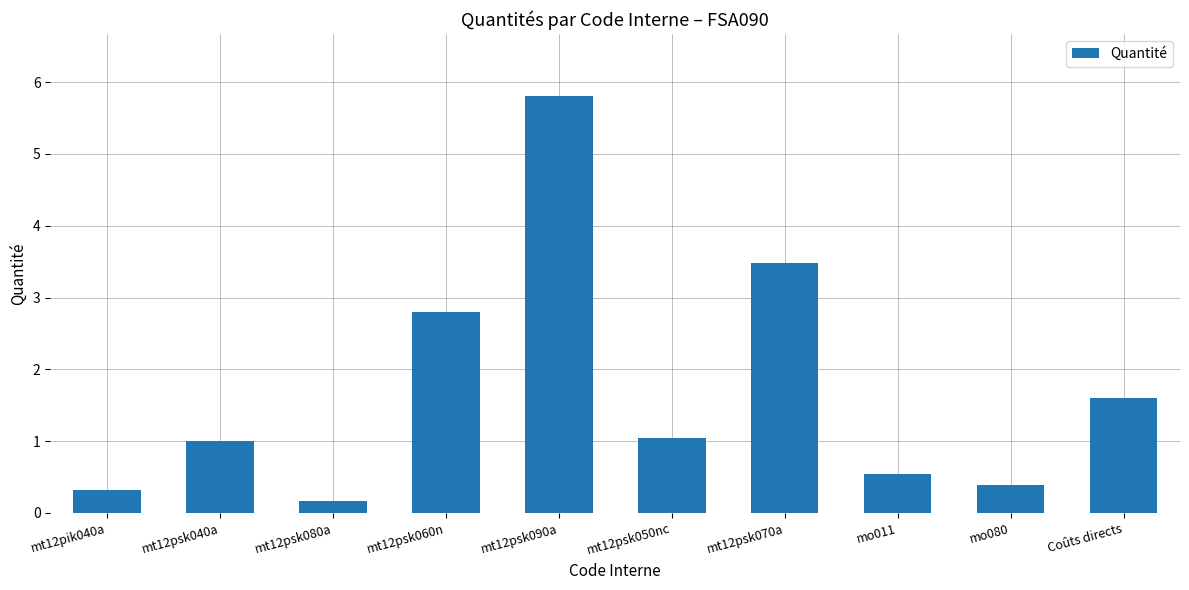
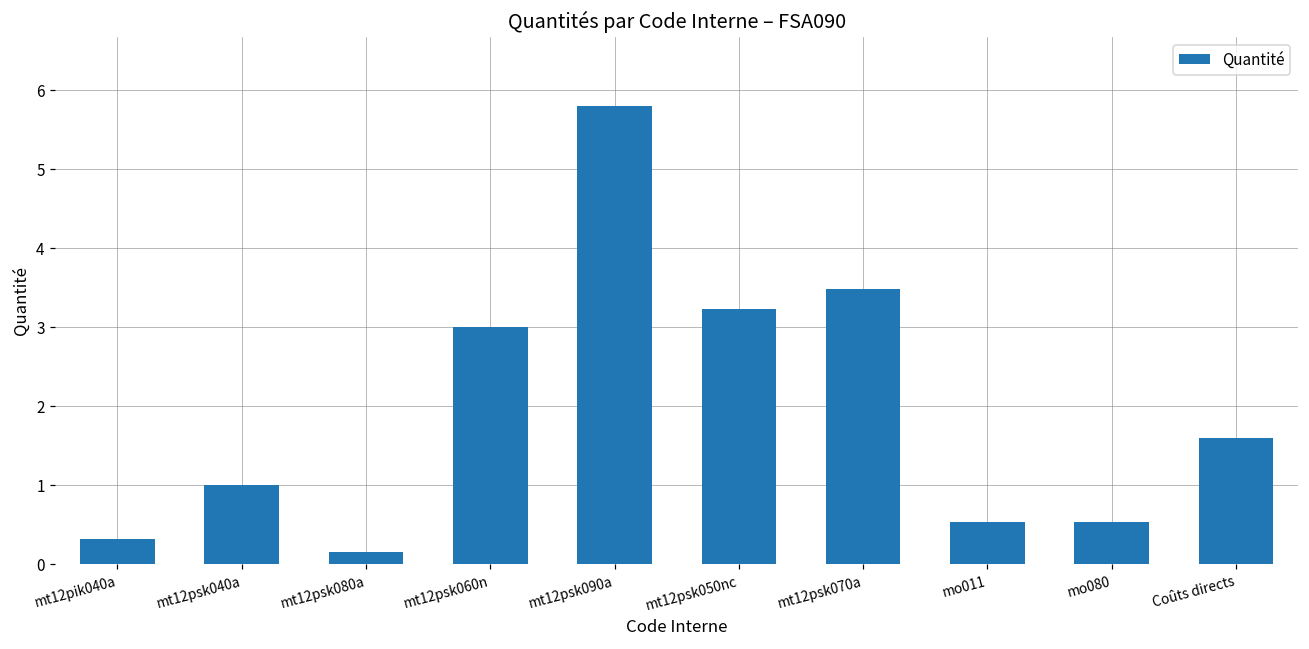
  {
    "mt12pik040a": 0.3,
    "mt12psk040a": 1.0,
    "mt12psk080a": 0.2,
-   "mt12psk060n": 2.8,
+   "mt12psk060n": 3.0,
    "mt12psk090a": 5.8,
-   "mt12psk050nc": 1.1,
+   "mt12psk050nc": 3.2,
    "mt12psk070a": 3.5,
    "mo011": 0.5,
-   "mo080": 0.4,
+   "mo080": 0.5,
    "Coûts directs": 1.6
  }
